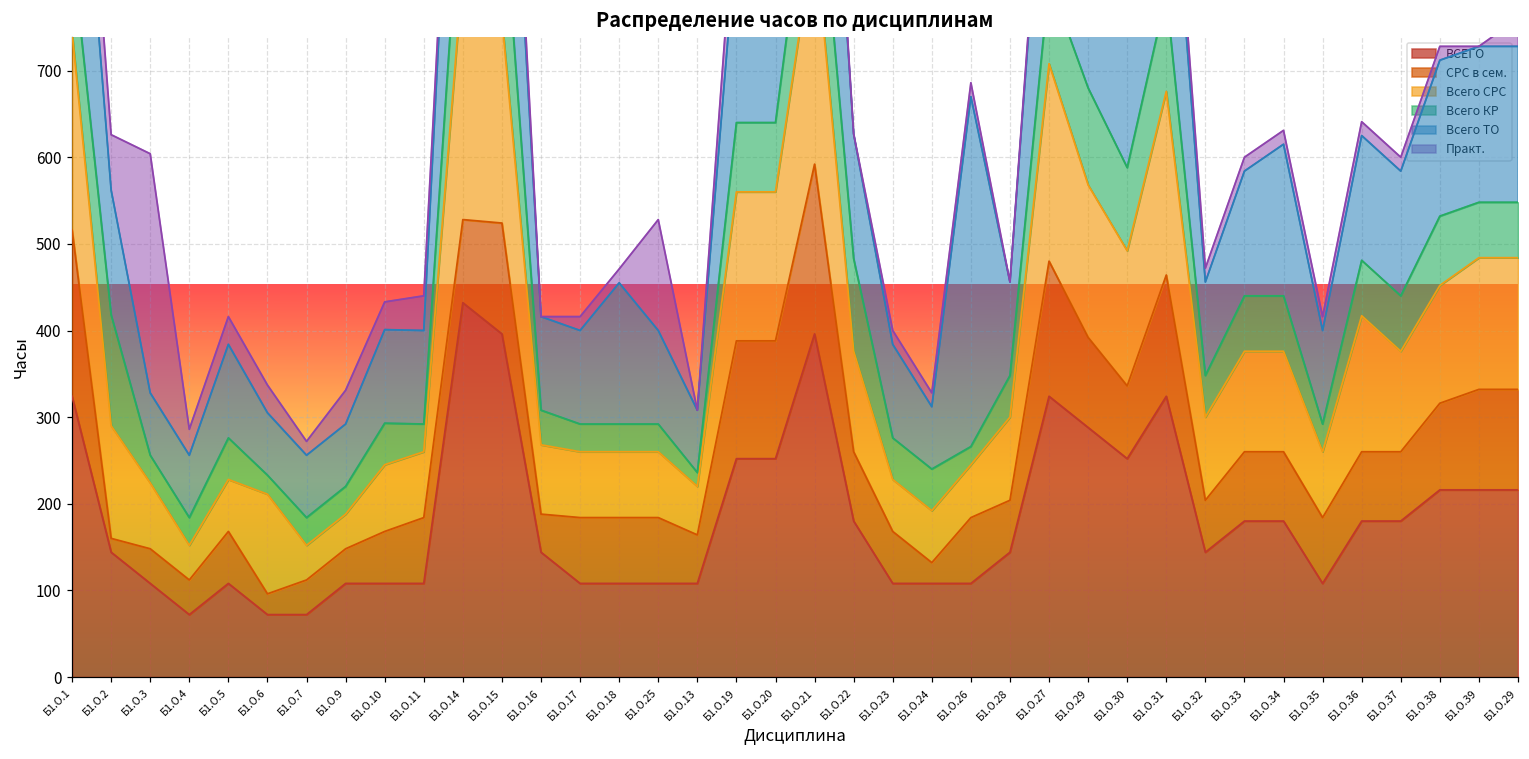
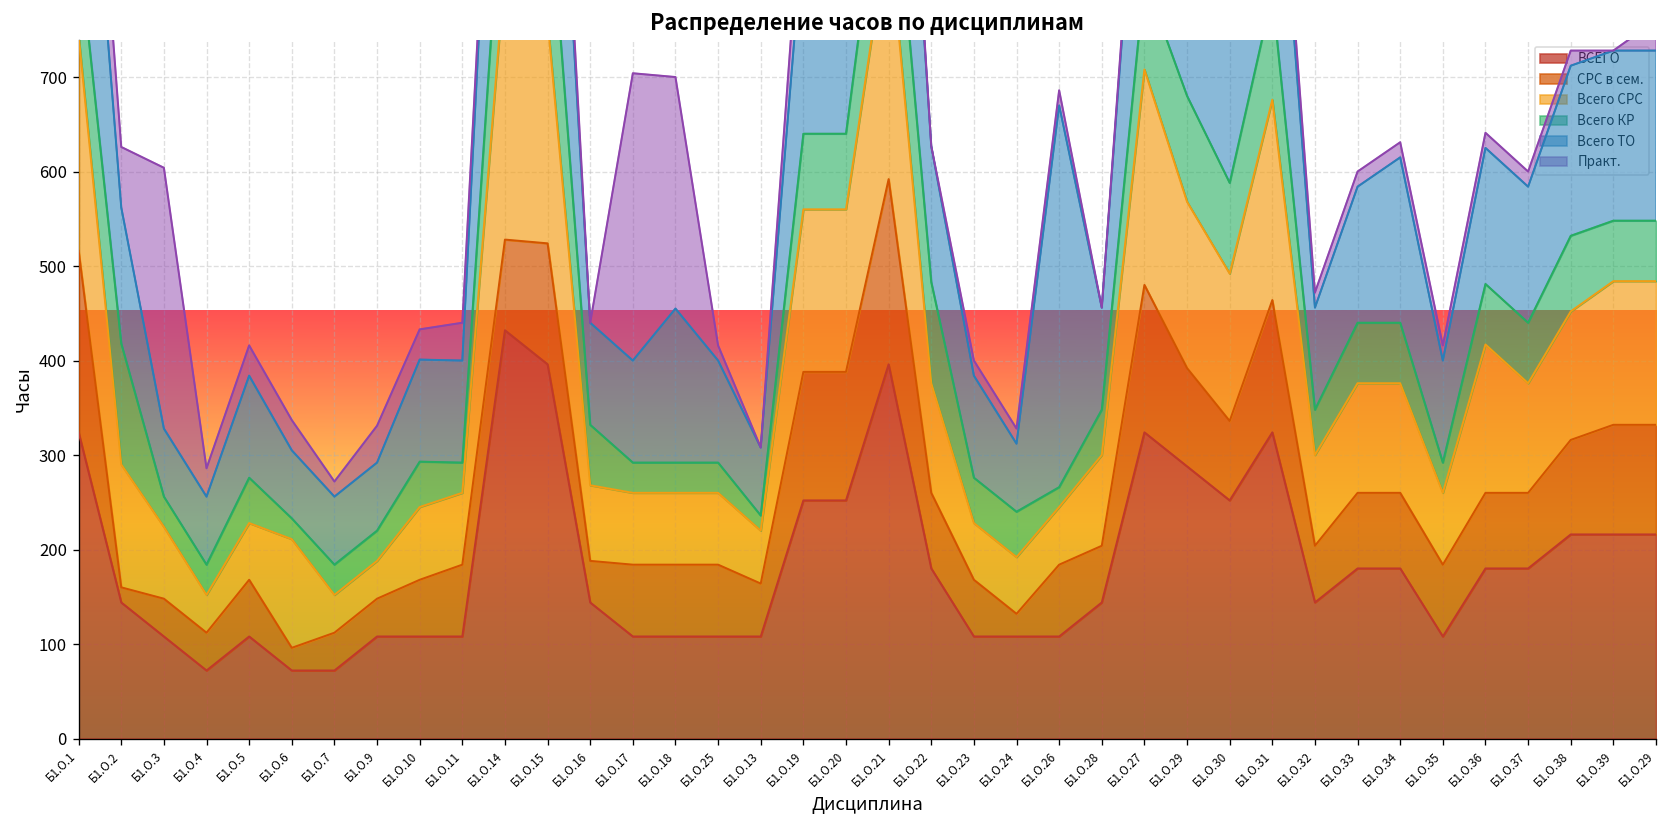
  {
    "Всего СРС": {
      "Б1.О.2": 130,
      "Б1.О.3": 80,
      "Б1.О.4": 40,
      "Б1.О.5": 60,
      "Б1.О.6": 120,
      "Б1.О.7": 40,
      "Б1.О.9": 40,
      "Б1.О.10": 80,
      "Б1.О.11": 80,
      "Б1.О.16": 80,
      "Б1.О.17": 80,
      "Б1.О.18": 80,
      "Б1.О.25": 80,
      "Б1.О.13": 60,
      "Б1.О.19": 170,
      "Б1.О.20": 170,
      "Б1.О.22": 120,
      "Б1.О.23": 60,
      "Б1.О.24": 60,
      "Б1.О.26": 60,
      "Б1.О.28": 100,
      "Б1.О.27": 230,
      "Б1.О.30": 160,
      "Б1.О.31": 210,
      "Б1.О.32": 100,
      "Б1.О.33": 120,
      "Б1.О.34": 120,
      "Б1.О.35": 80,
      "Б1.О.36": 160,
      "Б1.О.37": 120,
      "Б1.О.38": 140,
      "Б1.О.39": 150
    },
    "Всего КР": {
      "Б1.О.2": 130,
      "Б1.О.3": 30,
      "Б1.О.4": 30,
      "Б1.О.5": 50,
      "Б1.О.6": 20,
      "Б1.О.7": 30,
      "Б1.О.9": 30,
      "Б1.О.10": 50,
      "Б1.О.11": 30,
-     "Б1.О.16": 40,
+     "Б1.О.16": 60,
      "Б1.О.17": 30,
      "Б1.О.18": 30,
      "Б1.О.25": 30,
      "Б1.О.13": 20,
      "Б1.О.19": 80,
      "Б1.О.20": 80,
      "Б1.О.22": 110,
      "Б1.О.23": 50,
      "Б1.О.24": 50,
      "Б1.О.26": 20,
      "Б1.О.28": 50,
      "Б1.О.30": 100,
      "Б1.О.32": 50,
      "Б1.О.33": 60,
      "Б1.О.34": 60,
      "Б1.О.35": 30,
      "Б1.О.36": 60,
      "Б1.О.37": 60,
      "Б1.О.38": 80,
      "Б1.О.39": 60
    },
    "Всего ТО": {
      "Б1.О.2": 140,
      "Б1.О.3": 70,
      "Б1.О.4": 70,
      "Б1.О.5": 110,
      "Б1.О.6": 70,
      "Б1.О.7": 70,
      "Б1.О.9": 70,
      "Б1.О.10": 110,
      "Б1.О.11": 110,
      "Б1.О.17": 110,
      "Б1.О.18": 160,
      "Б1.О.25": 110,
      "Б1.О.23": 110,
      "Б1.О.24": 70,
      "Б1.О.26": 400,
      "Б1.О.32": 110,
      "Б1.О.33": 140,
      "Б1.О.34": 180,
      "Б1.О.35": 110,
      "Б1.О.36": 140,
      "Б1.О.37": 140
    },
    "Практ.": {
      "Б1.О.2": 60,
      "Б1.О.3": 280,
      "Б1.О.4": 30,
      "Б1.О.5": 30,
      "Б1.О.6": 30,
      "Б1.О.7": 20,
      "Б1.О.9": 40,
      "Б1.О.10": 30,
      "Б1.О.11": 40,
-     "Б1.О.17": 20,
-     "Б1.О.18": 20,
-     "Б1.О.25": 130,
+     "Б1.О.17": 300,
+     "Б1.О.18": 250,
+     "Б1.О.25": 20,
      "Б1.О.23": 20,
      "Б1.О.24": 20,
      "Б1.О.26": 20,
      "Б1.О.32": 20,
      "Б1.О.33": 20,
      "Б1.О.34": 20,
      "Б1.О.35": 20,
      "Б1.О.36": 20,
      "Б1.О.37": 20
    }
  }
